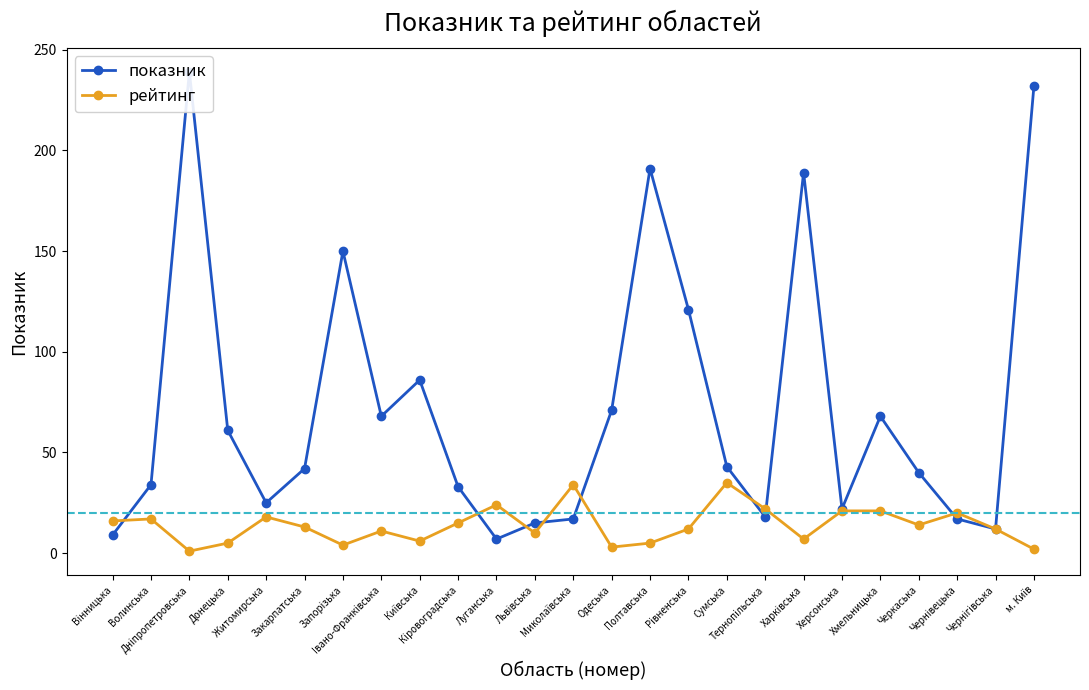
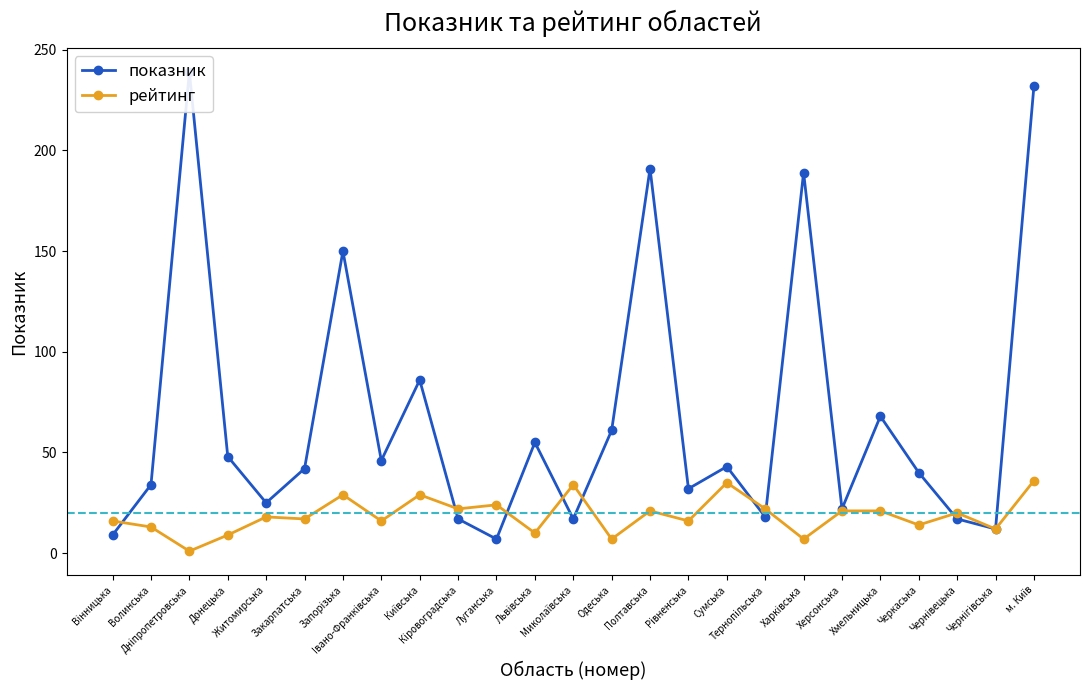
  {
    "показник": {
      "Вінницька": 9,
      "Волинська": 34,
-     "Донецька": 61,
+     "Донецька": 48,
      "Житомирська": 25,
      "Закарпатська": 42,
      "Запорізька": 150,
-     "Івано-Франківська": 68,
+     "Івано-Франківська": 46,
      "Київська": 86,
-     "Кіровоградська": 33,
+     "Кіровоградська": 17,
      "Луганська": 7,
-     "Львівська": 15,
+     "Львівська": 55,
      "Миколаївська": 17,
-     "Одеська": 71,
+     "Одеська": 61,
      "Полтавська": 191,
-     "Рівненська": 121,
+     "Рівненська": 32,
      "Сумська": 43,
      "Тернопільська": 18,
      "Харківська": 189,
      "Хмельницька": 68,
      "Черкаська": 40,
      "Чернівецька": 17,
      "м. Київ": 232
    },
    "рейтинг": {
      "Вінницька": 16,
-     "Волинська": 17,
+     "Волинська": 13,
      "Дніпропетровська": 1,
-     "Донецька": 5,
+     "Донецька": 9,
      "Житомирська": 18,
-     "Закарпатська": 13,
-     "Запорізька": 4,
-     "Івано-Франківська": 11,
-     "Київська": 6,
-     "Кіровоградська": 15,
+     "Закарпатська": 17,
+     "Запорізька": 29,
+     "Івано-Франківська": 16,
+     "Київська": 29,
+     "Кіровоградська": 22,
      "Луганська": 24,
      "Львівська": 10,
      "Миколаївська": 34,
-     "Одеська": 3,
-     "Полтавська": 5,
-     "Рівненська": 12,
+     "Одеська": 7,
+     "Полтавська": 21,
+     "Рівненська": 16,
      "Сумська": 35,
      "Тернопільська": 22,
      "Харківська": 7,
      "Хмельницька": 21,
      "Черкаська": 14,
      "Чернівецька": 20,
-     "м. Київ": 2
+     "м. Київ": 36
    }
  }
